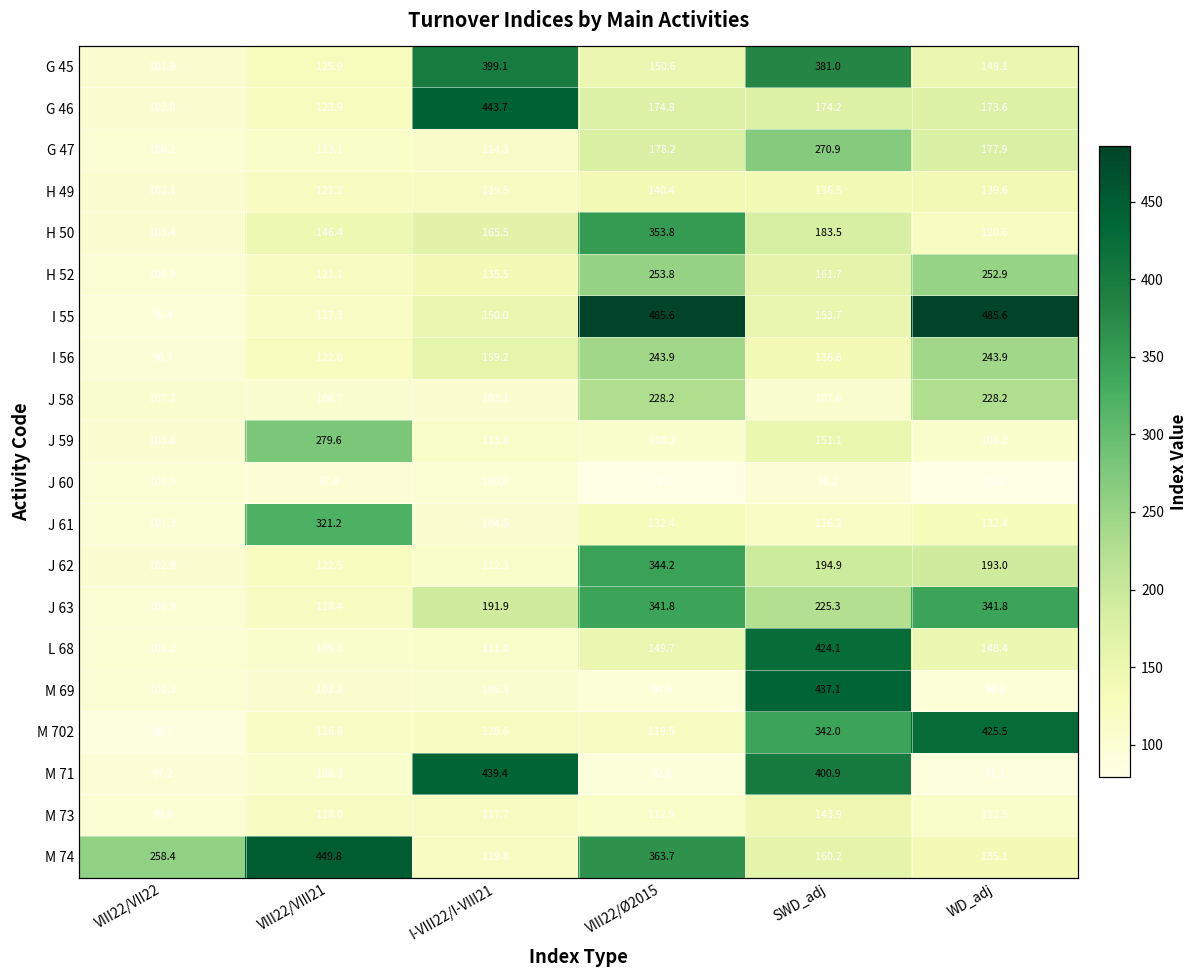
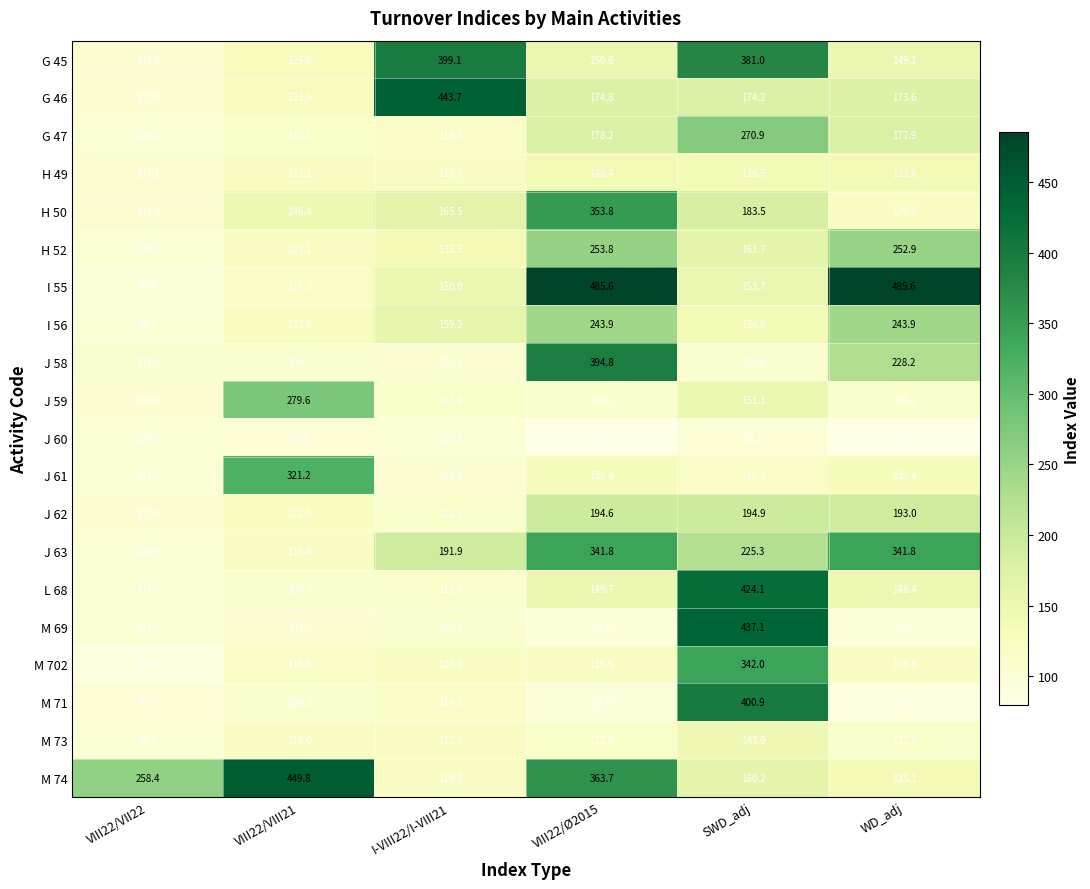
  {
    "G 45": {
      "VIII22/VIII21": 125.9,
      "I-VIII22/I-VIII21": 399.1,
      "VIII22/Ø2015": 150.6,
      "SWD_adj": 381.0,
      "WD_adj": 149.1
    },
    "G 46": {
      "VIII22/VIII21": 123.9,
      "I-VIII22/I-VIII21": 443.7,
      "VIII22/Ø2015": 174.8,
      "SWD_adj": 174.2,
      "WD_adj": 173.6
    },
    "G 47": {
      "VIII22/VIII21": 113.1,
      "I-VIII22/I-VIII21": 114.3,
      "VIII22/Ø2015": 178.2,
      "SWD_adj": 270.9,
      "WD_adj": 177.9
    },
    "H 49": {
      "VIII22/VIII21": 121.2,
      "I-VIII22/I-VIII21": 119.5,
      "VIII22/Ø2015": 140.4,
      "SWD_adj": 136.5,
      "WD_adj": 139.6
    },
    "H 50": {
      "VIII22/VIII21": 146.4,
      "I-VIII22/I-VIII21": 165.5,
      "VIII22/Ø2015": 353.8,
      "SWD_adj": 183.5,
      "WD_adj": 120.6
    },
    "H 52": {
      "VIII22/VIII21": 121.1,
      "I-VIII22/I-VIII21": 135.5,
      "VIII22/Ø2015": 253.8,
      "SWD_adj": 161.7,
      "WD_adj": 252.9
    },
    "I 55": {
      "VIII22/VIII21": 117.3,
      "I-VIII22/I-VIII21": 150.0,
      "VIII22/Ø2015": 485.6,
      "SWD_adj": 153.7,
      "WD_adj": 485.6
    },
    "I 56": {
      "VIII22/VIII21": 122.8,
      "I-VIII22/I-VIII21": 159.2,
      "VIII22/Ø2015": 243.9,
      "SWD_adj": 136.6,
      "WD_adj": 243.9
    },
    "J 58": {
      "VIII22/VII22": 107.2,
      "VIII22/VIII21": 106.7,
-     "VIII22/Ø2015": 228.2,
+     "VIII22/Ø2015": 394.8,
      "SWD_adj": 107.6,
      "WD_adj": 228.2
    },
    "J 59": {
      "VIII22/VIII21": 279.6,
      "I-VIII22/I-VIII21": 113.8,
      "VIII22/Ø2015": 108.2,
      "SWD_adj": 151.1,
      "WD_adj": 108.2
    },
    "J 61": {
      "VIII22/VIII21": 321.2,
      "VIII22/Ø2015": 132.4,
      "SWD_adj": 116.2,
      "WD_adj": 132.4
    },
    "J 62": {
      "VIII22/VIII21": 122.5,
      "I-VIII22/I-VIII21": 112.3,
-     "VIII22/Ø2015": 344.2,
+     "VIII22/Ø2015": 194.6,
      "SWD_adj": 194.9,
      "WD_adj": 193.0
    },
    "J 63": {
      "VIII22/VIII21": 118.4,
      "I-VIII22/I-VIII21": 191.9,
      "VIII22/Ø2015": 341.8,
      "SWD_adj": 225.3,
      "WD_adj": 341.8
    },
    "L 68": {
      "VIII22/VIII21": 109.3,
      "I-VIII22/I-VIII21": 111.0,
      "VIII22/Ø2015": 149.7,
      "SWD_adj": 424.1,
      "WD_adj": 148.4
    },
    "M 69": {
      "I-VIII22/I-VIII21": 105.3,
      "SWD_adj": 437.1
    },
    "M 702": {
      "VIII22/VIII21": 116.8,
      "I-VIII22/I-VIII21": 120.6,
      "VIII22/Ø2015": 119.5,
      "SWD_adj": 342.0,
-     "WD_adj": 425.5
+     "WD_adj": 119.5
    },
    "M 71": {
      "VIII22/VIII21": 108.3,
-     "I-VIII22/I-VIII21": 439.4,
+     "I-VIII22/I-VIII21": 114.5,
      "SWD_adj": 400.9
    },
    "M 73": {
      "VIII22/VIII21": 118.0,
      "I-VIII22/I-VIII21": 117.7,
      "VIII22/Ø2015": 112.9,
      "SWD_adj": 143.9,
      "WD_adj": 112.5
    },
    "M 74": {
      "VIII22/VII22": 258.4,
      "VIII22/VIII21": 449.8,
      "I-VIII22/I-VIII21": 119.8,
      "VIII22/Ø2015": 363.7,
      "SWD_adj": 160.2,
      "WD_adj": 135.1
    }
  }
